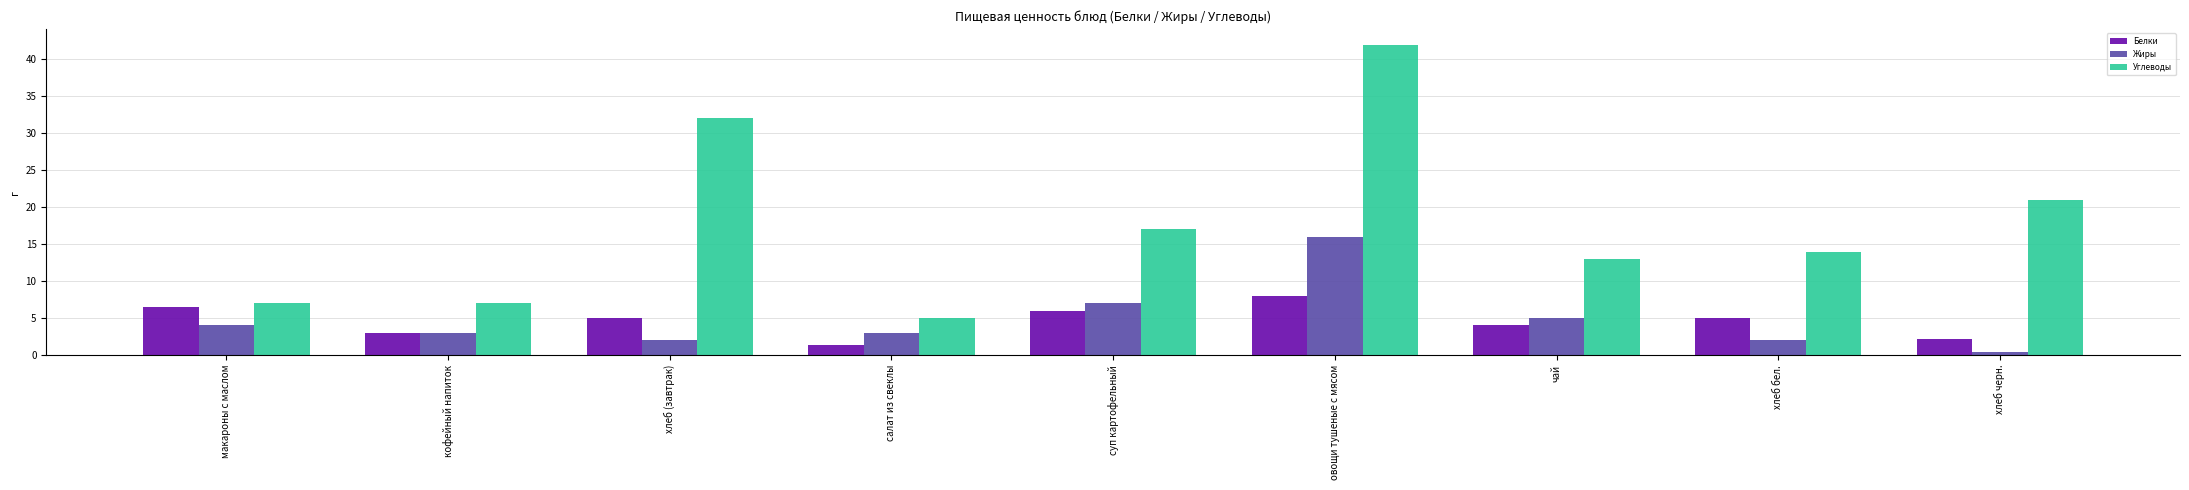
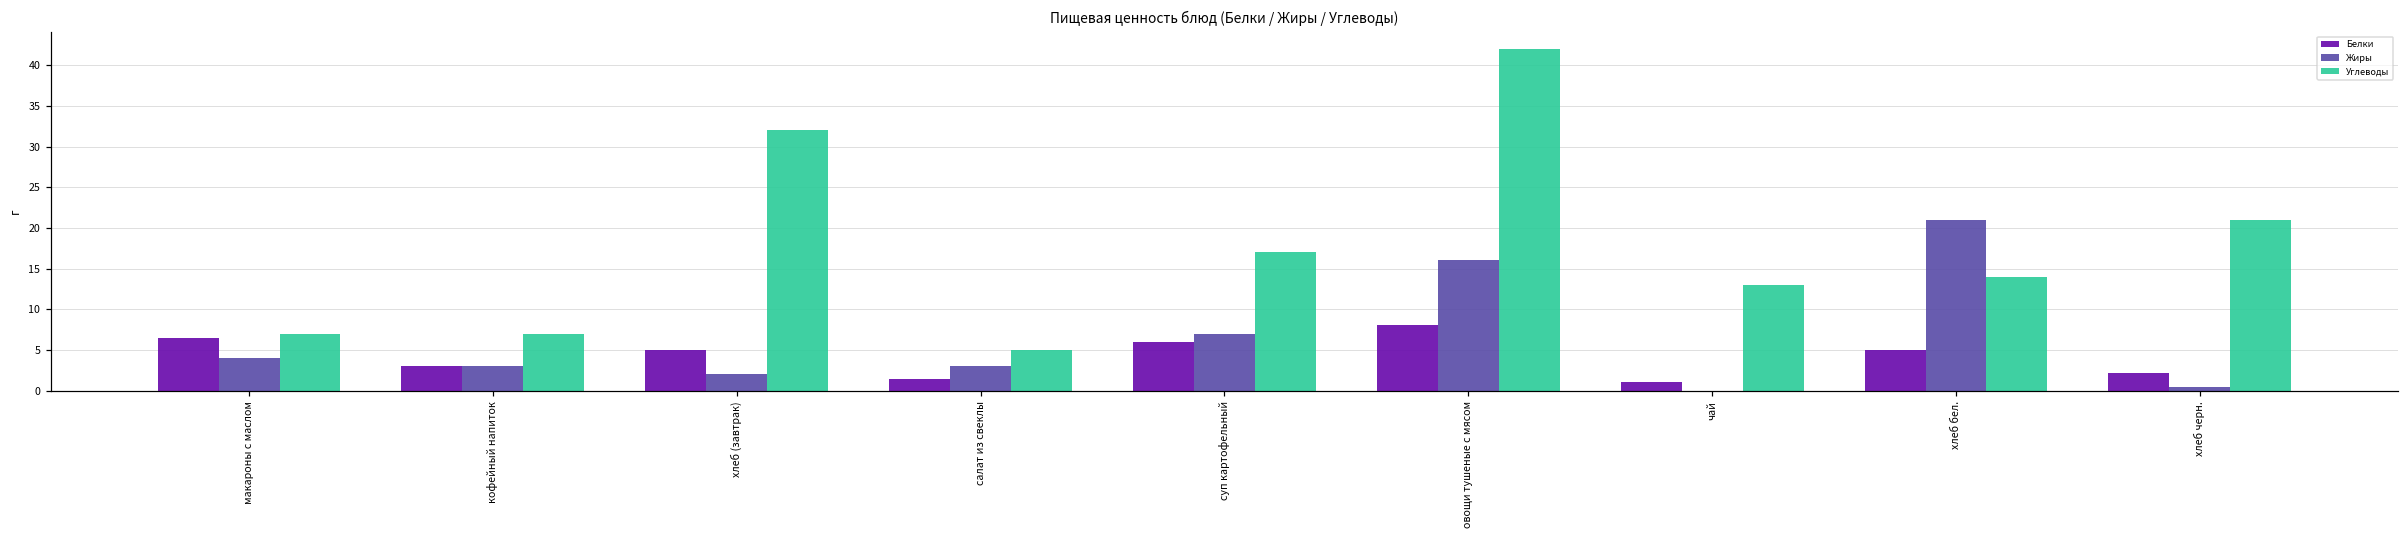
  {
    "Белки": {
      "макароны с маслом": 6,
      "кофейный напиток": 3,
      "хлеб (завтрак)": 5,
      "салат из свеклы": 1,
      "суп картофельный": 6,
      "овощи тушеные с мясом": 8,
-     "чай": 4,
+     "чай": 1,
      "хлеб бел.": 5,
      "хлеб черн.": 2
    },
    "Жиры": {
      "макароны с маслом": 4,
      "кофейный напиток": 3,
      "хлеб (завтрак)": 2,
      "салат из свеклы": 3,
      "суп картофельный": 7,
      "овощи тушеные с мясом": 16,
-     "чай": 5,
-     "хлеб бел.": 2,
+     "чай": 0,
+     "хлеб бел.": 21,
      "хлеб черн.": 0
    },
    "Углеводы": {
      "макароны с маслом": 7,
      "кофейный напиток": 7,
      "хлеб (завтрак)": 32,
      "салат из свеклы": 5,
      "суп картофельный": 17,
      "овощи тушеные с мясом": 42,
      "чай": 13,
      "хлеб бел.": 14,
      "хлеб черн.": 21
    }
  }
